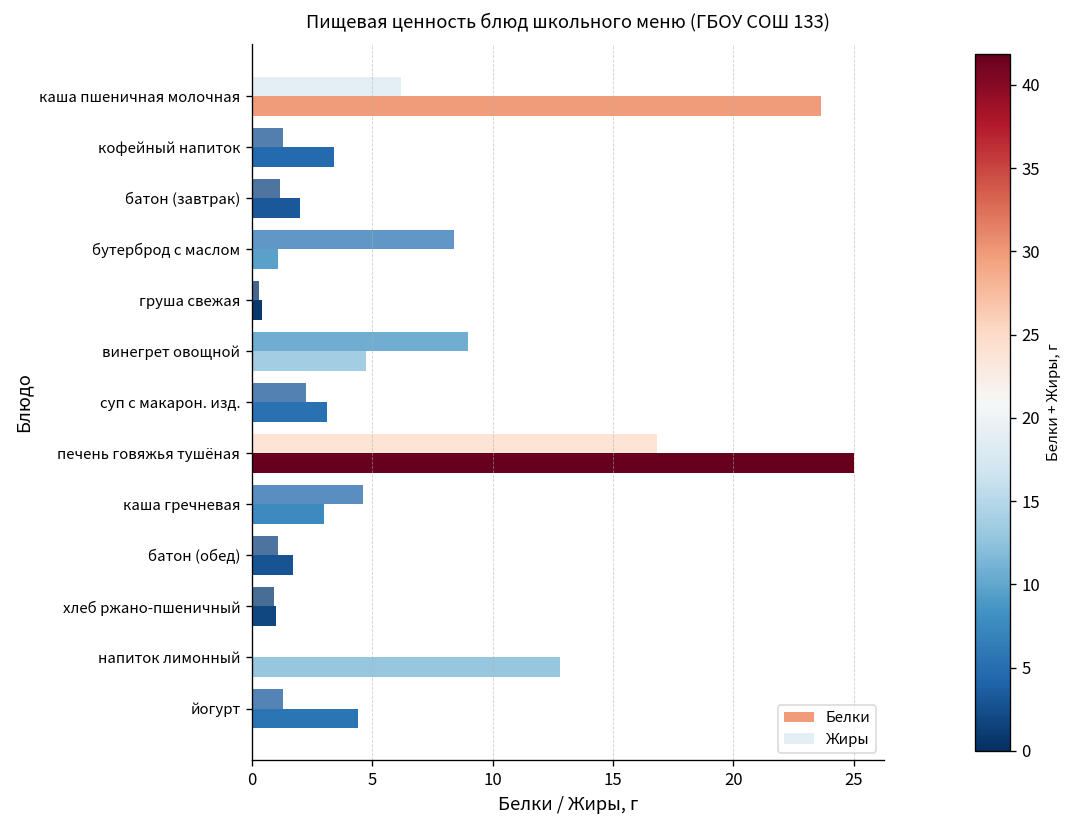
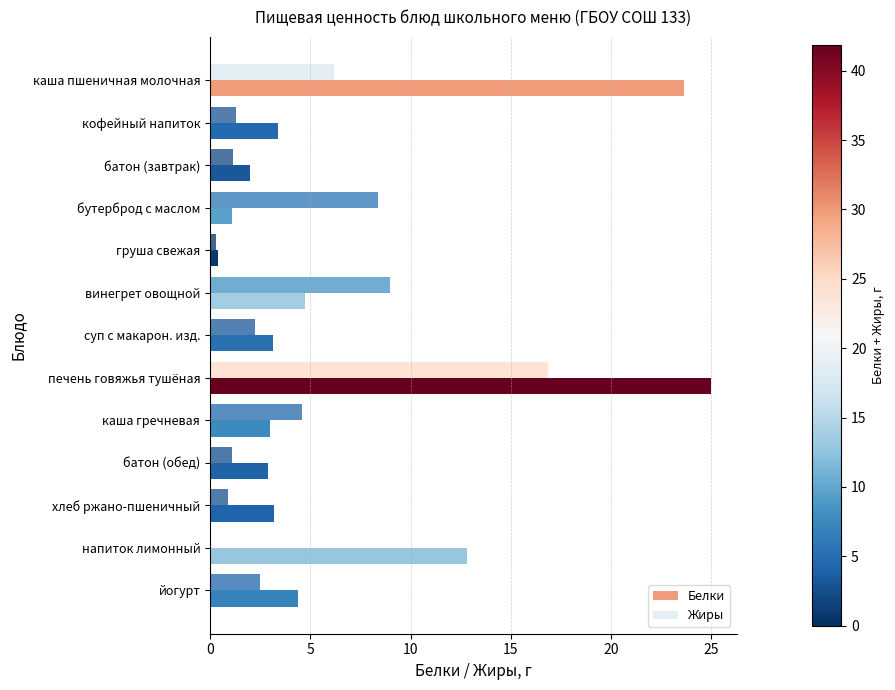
  {
    "Белки": {
      "каша пшеничная молочная": 23.7,
      "кофейный напиток": 3.4,
      "батон (завтрак)": 2.0,
      "бутерброд с маслом": 1.1,
      "груша свежая": 0.4,
      "винегрет овощной": 4.7,
      "суп с макарон. изд.": 3.1,
      "печень говяжья тушёная": 25.0,
      "каша гречневая": 3.0,
-     "батон (обед)": 1.7,
-     "хлеб ржано-пшеничный": 1.0,
+     "батон (обед)": 2.9,
+     "хлеб ржано-пшеничный": 3.2,
      "напиток лимонный": 12.8,
      "йогурт": 4.4
    },
    "Жиры": {
      "каша пшеничная молочная": 6.2,
      "кофейный напиток": 1.3,
      "батон (завтрак)": 1.2,
      "бутерброд с маслом": 8.4,
      "груша свежая": 0.3,
      "винегрет овощной": 9.0,
      "суп с макарон. изд.": 2.2,
      "печень говяжья тушёная": 16.9,
      "каша гречневая": 4.6,
      "батон (обед)": 1.1,
      "хлеб ржано-пшеничный": 0.9,
      "напиток лимонный": 0.0,
-     "йогурт": 1.3
+     "йогурт": 2.5
    }
  }
